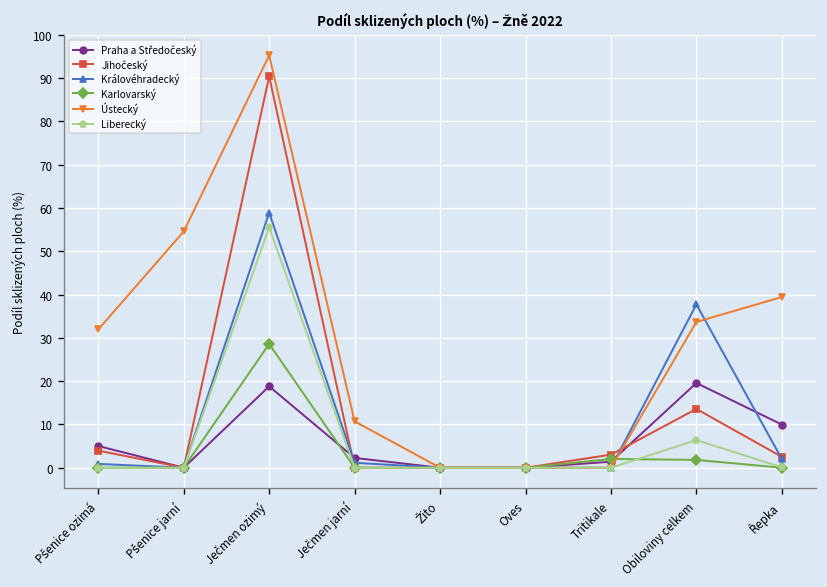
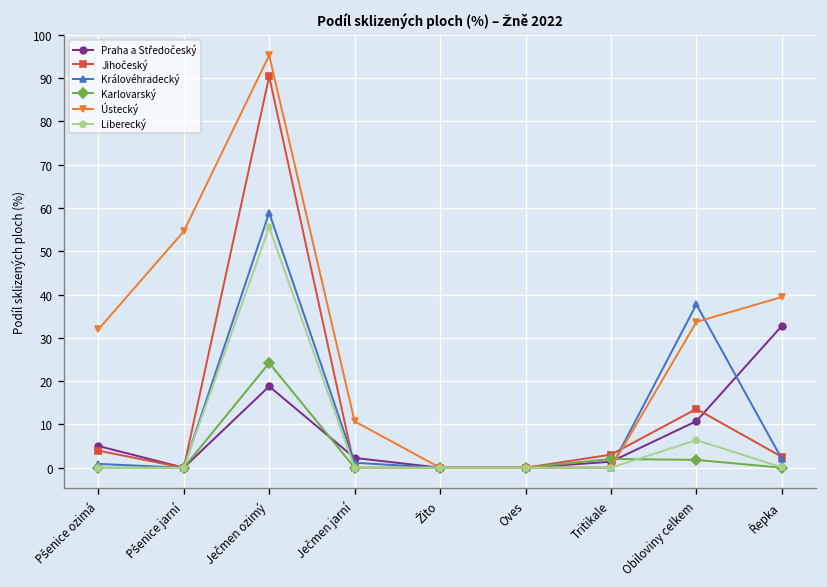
  {
    "Praha a Středočeský": {
      "Pšenice ozimá": 5,
      "Ječmen ozimý": 19,
      "Ječmen jarní": 2,
-     "Obiloviny celkem": 20,
-     "Řepka": 10
+     "Obiloviny celkem": 11,
+     "Řepka": 33
    },
    "Královéhradecký": {
      "Pšenice ozimá": 1,
      "Ječmen ozimý": 59,
      "Ječmen jarní": 1,
      "Obiloviny celkem": 38
    },
    "Karlovarský": {
-     "Ječmen ozimý": 29,
+     "Ječmen ozimý": 24,
      "Obiloviny celkem": 2
    },
    "Liberecký": {
      "Ječmen ozimý": 56,
      "Obiloviny celkem": 6
    }
  }
